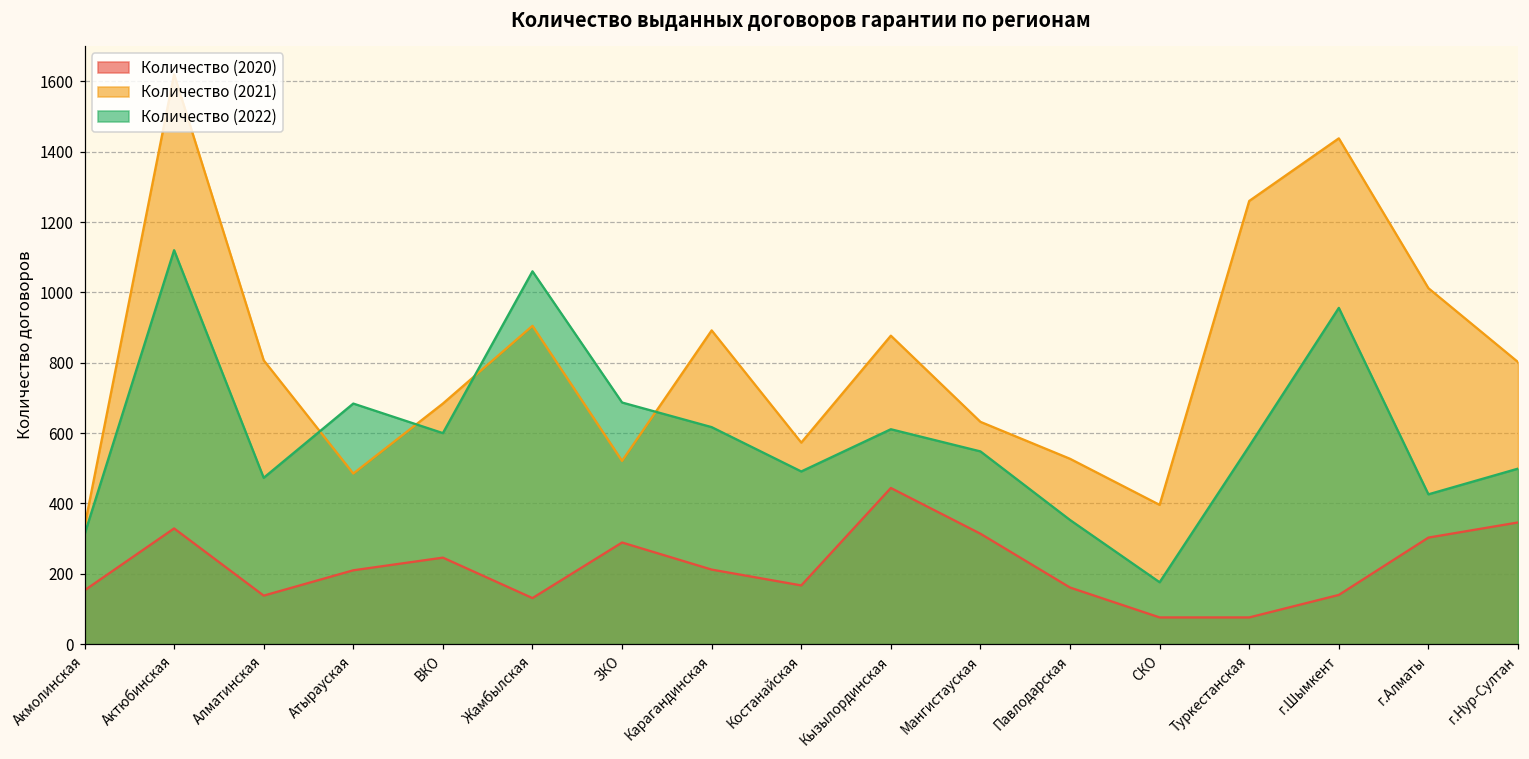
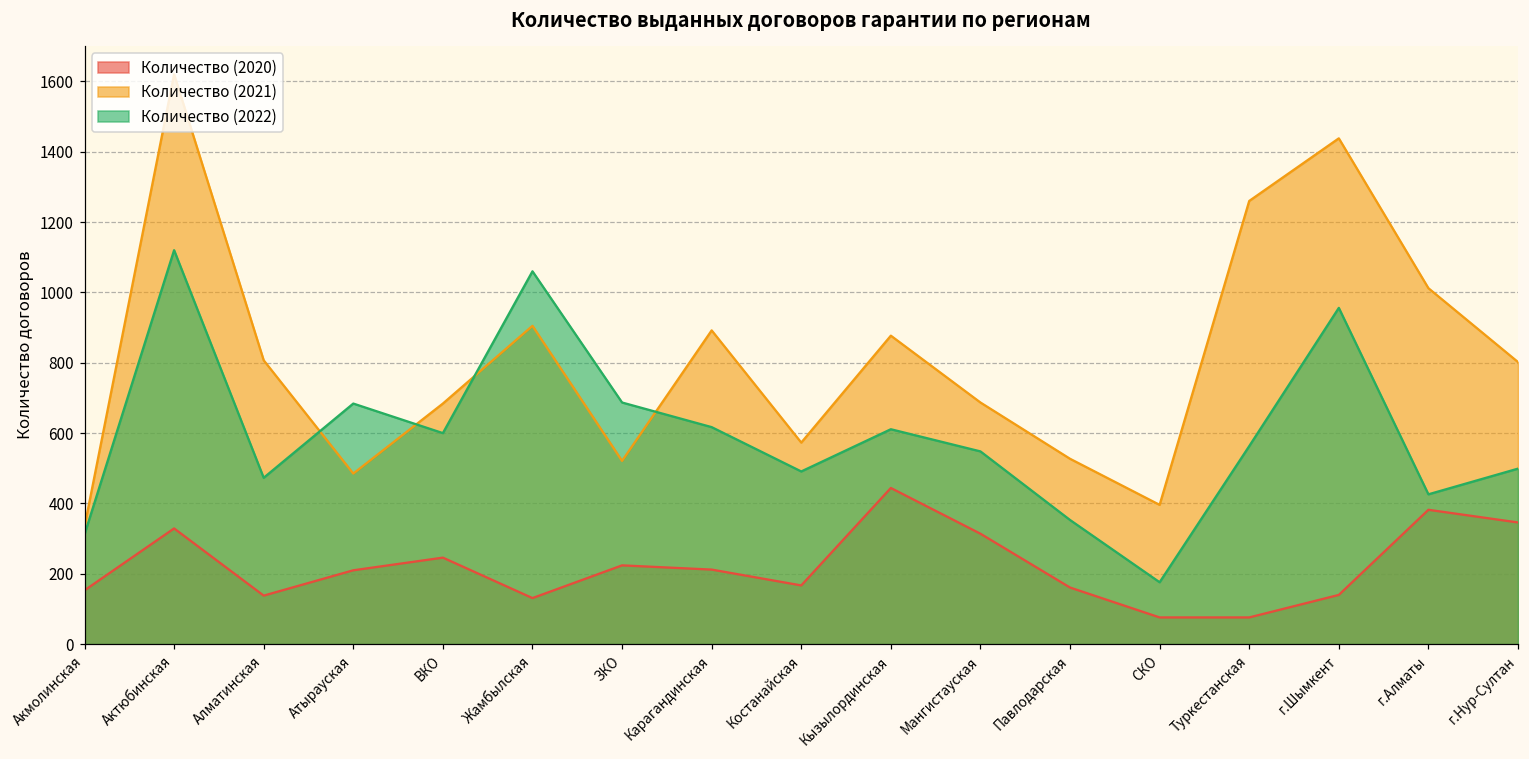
  {
    "Количество (2020)": {
      "Акмолинская": 150,
      "Актюбинская": 330,
      "Алматинская": 140,
      "Атырауская": 210,
      "ВКО": 250,
      "Жамбылская": 130,
-     "ЗКО": 290,
+     "ЗКО": 220,
      "Карагандинская": 210,
      "Костанайская": 170,
      "Кызылординская": 440,
      "Мангистауская": 310,
      "Павлодарская": 160,
      "СКО": 80,
      "Туркестанская": 80,
      "г.Шымкент": 140,
-     "г.Алматы": 300,
+     "г.Алматы": 380,
      "г.Нур-Султан": 350
    },
    "Количество (2021)": {
      "Акмолинская": 330,
      "Алматинская": 810,
      "Атырауская": 490,
      "ВКО": 680,
      "Жамбылская": 910,
      "ЗКО": 520,
      "Карагандинская": 890,
      "Костанайская": 570,
      "Кызылординская": 880,
-     "Мангистауская": 630,
+     "Мангистауская": 690,
      "Павлодарская": 530,
      "СКО": 400,
      "Туркестанская": 1260,
      "г.Шымкент": 1440,
      "г.Алматы": 1010,
      "г.Нур-Султан": 800
    },
    "Количество (2022)": {
      "Акмолинская": 310,
      "Актюбинская": 1120,
      "Алматинская": 470,
      "Атырауская": 680,
      "ВКО": 600,
      "Жамбылская": 1060,
      "ЗКО": 690,
      "Карагандинская": 620,
      "Костанайская": 490,
      "Кызылординская": 610,
      "Мангистауская": 550,
      "Павлодарская": 350,
      "СКО": 180,
      "Туркестанская": 560,
      "г.Шымкент": 960,
      "г.Алматы": 430,
      "г.Нур-Султан": 500
    }
  }
